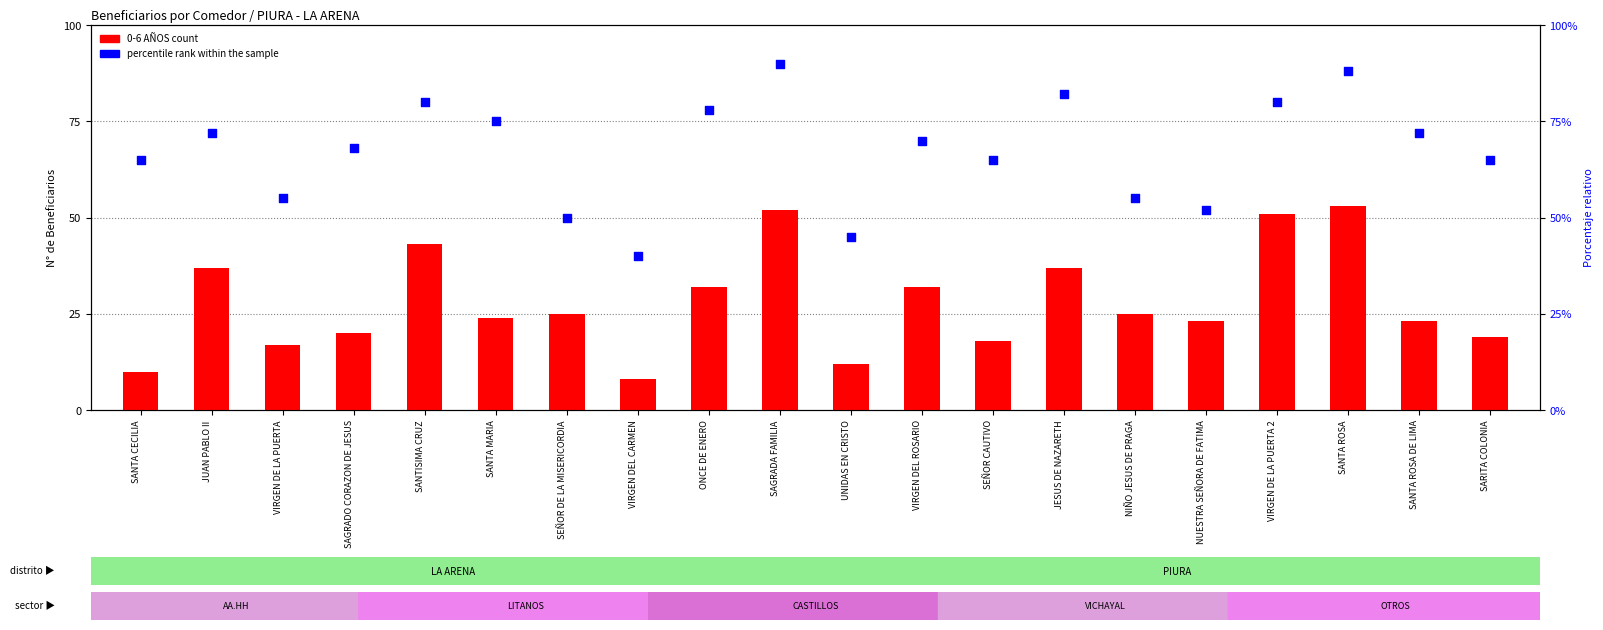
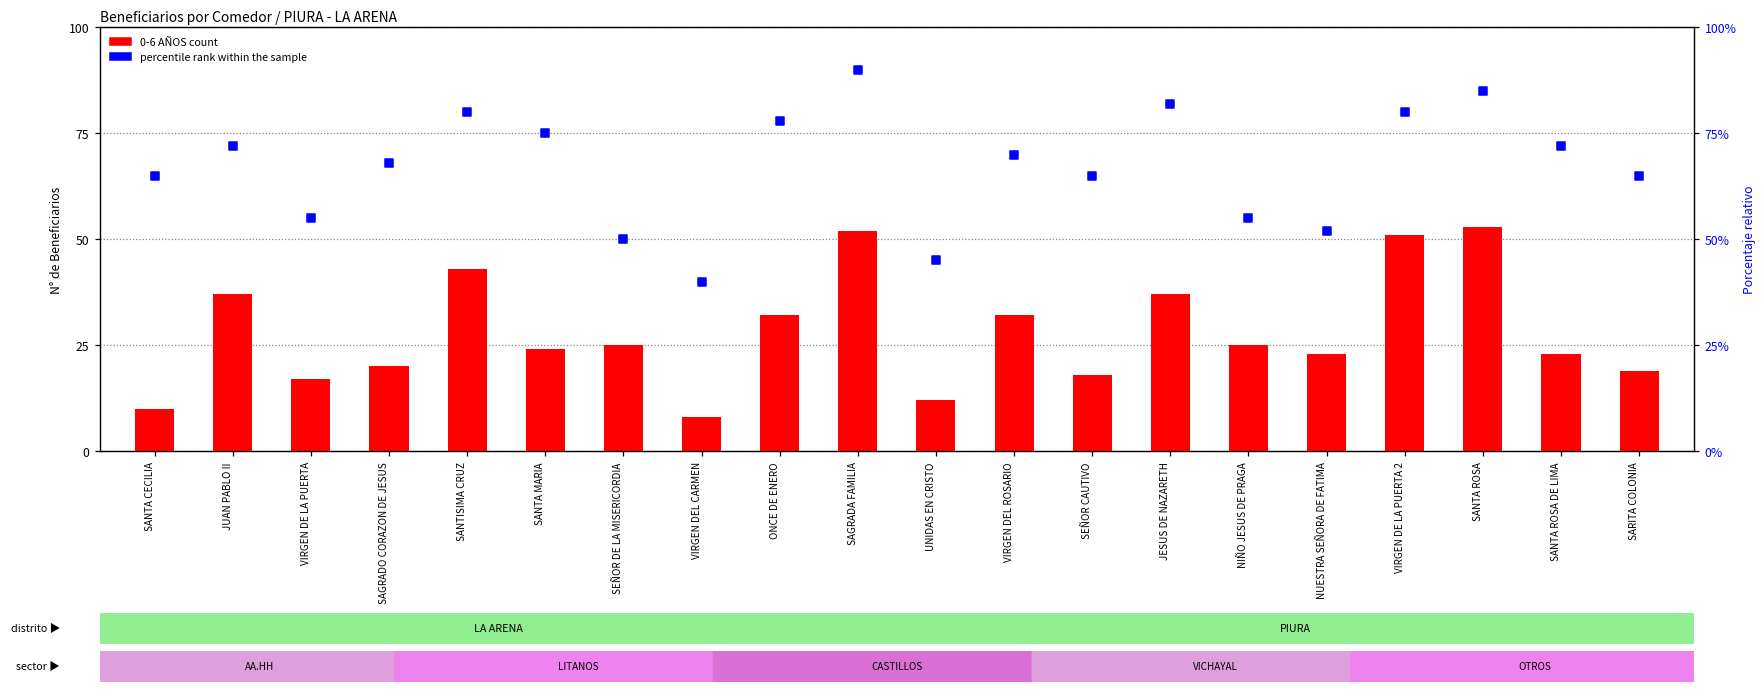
  {
    "percentile rank within the sample": {
-     "SANTA ROSA": "88%"
+     "SANTA ROSA": "85%"
    }
  }
